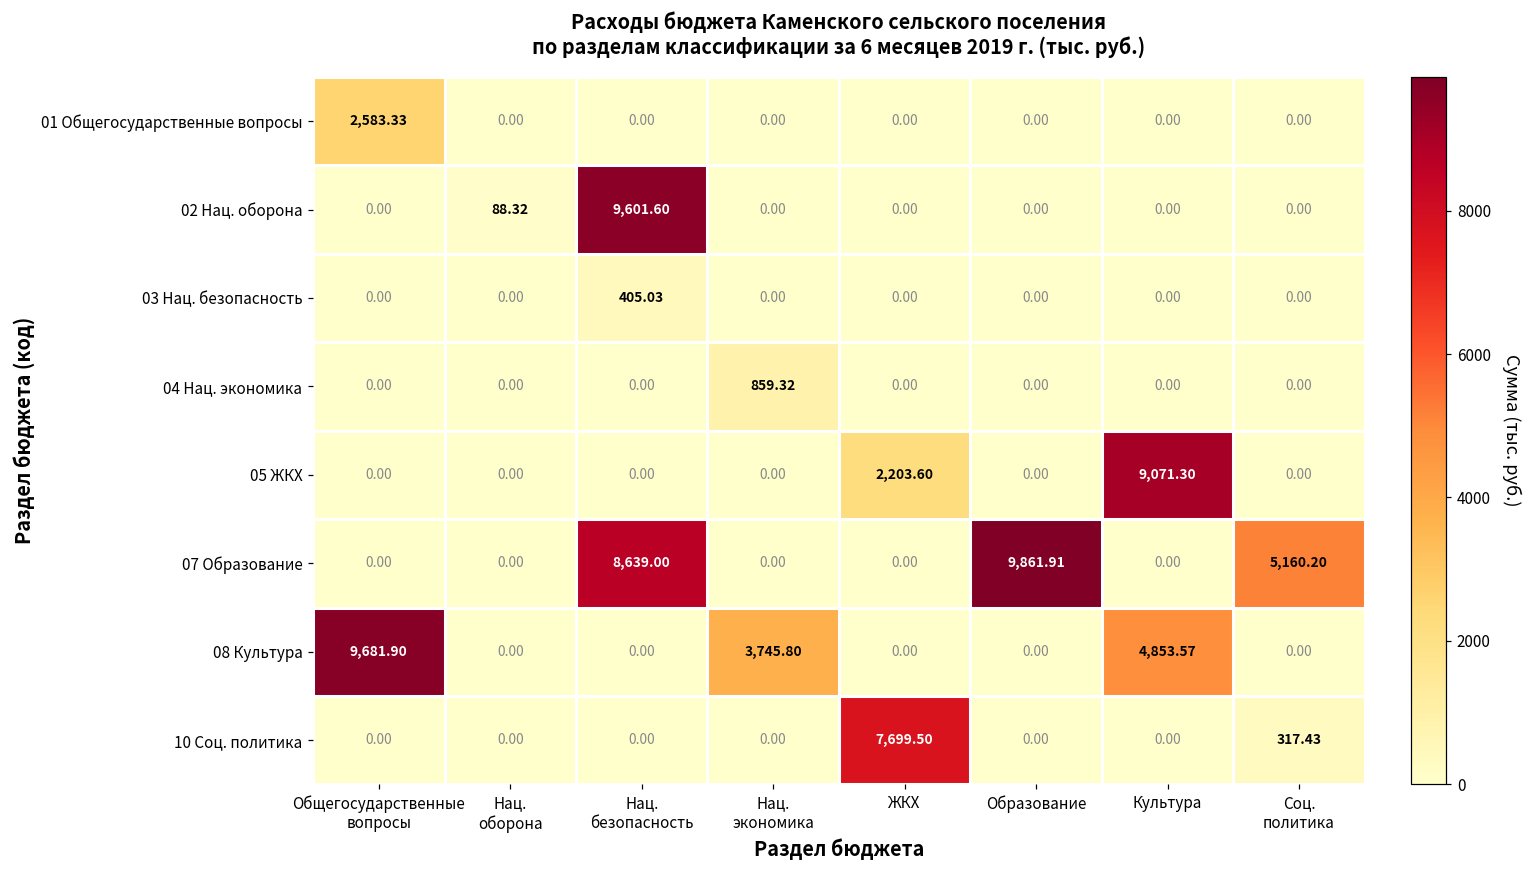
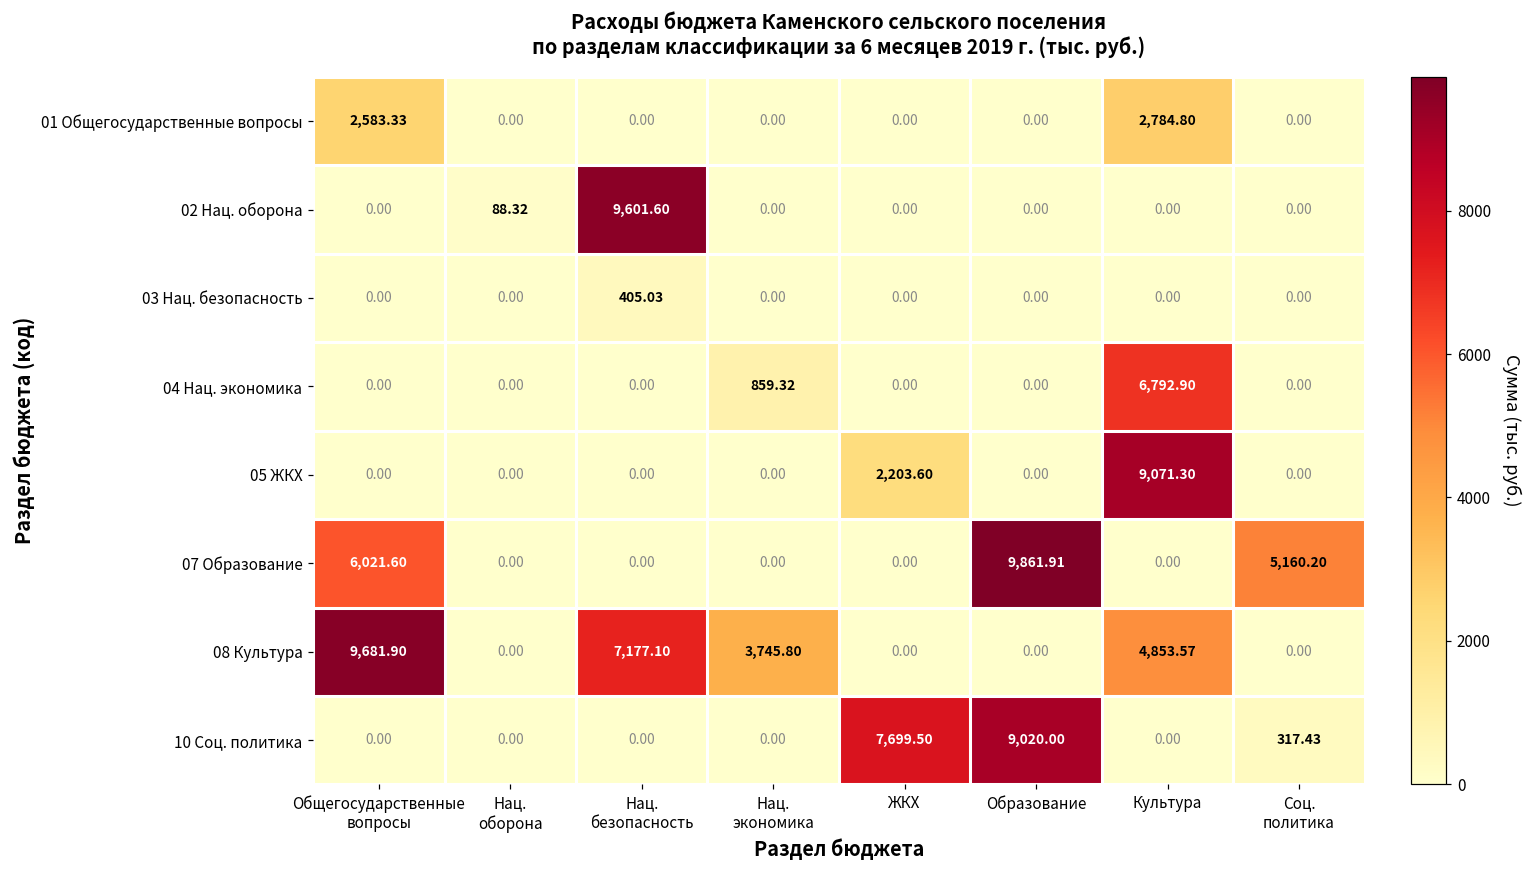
  {
    "01 Общегосударственные вопросы": {
      "Общегосударственные вопросы": "2,583.33",
      "Нац. оборона": "0.00",
      "Нац. безопасность": "0.00",
      "Нац. экономика": "0.00",
      "ЖКХ": "0.00",
      "Образование": "0.00",
-     "Культура": "0.00",
+     "Культура": "2,784.80",
      "Соц. политика": "0.00"
    },
    "02 Нац. оборона": {
      "Общегосударственные вопросы": "0.00",
      "Нац. оборона": "88.32",
      "Нац. безопасность": "9,601.60",
      "Нац. экономика": "0.00",
      "ЖКХ": "0.00",
      "Образование": "0.00",
      "Культура": "0.00",
      "Соц. политика": "0.00"
    },
    "03 Нац. безопасность": {
      "Общегосударственные вопросы": "0.00",
      "Нац. оборона": "0.00",
      "Нац. безопасность": "405.03",
      "Нац. экономика": "0.00",
      "ЖКХ": "0.00",
      "Образование": "0.00",
      "Культура": "0.00",
      "Соц. политика": "0.00"
    },
    "04 Нац. экономика": {
      "Общегосударственные вопросы": "0.00",
      "Нац. оборона": "0.00",
      "Нац. безопасность": "0.00",
      "Нац. экономика": "859.32",
      "ЖКХ": "0.00",
      "Образование": "0.00",
-     "Культура": "0.00",
+     "Культура": "6,792.90",
      "Соц. политика": "0.00"
    },
    "05 ЖКХ": {
      "Общегосударственные вопросы": "0.00",
      "Нац. оборона": "0.00",
      "Нац. безопасность": "0.00",
      "Нац. экономика": "0.00",
      "ЖКХ": "2,203.60",
      "Образование": "0.00",
      "Культура": "9,071.30",
      "Соц. политика": "0.00"
    },
    "07 Образование": {
-     "Общегосударственные вопросы": "0.00",
+     "Общегосударственные вопросы": "6,021.60",
      "Нац. оборона": "0.00",
-     "Нац. безопасность": "8,639.00",
+     "Нац. безопасность": "0.00",
      "Нац. экономика": "0.00",
      "ЖКХ": "0.00",
      "Образование": "9,861.91",
      "Культура": "0.00",
      "Соц. политика": "5,160.20"
    },
    "08 Культура": {
      "Общегосударственные вопросы": "9,681.90",
      "Нац. оборона": "0.00",
-     "Нац. безопасность": "0.00",
+     "Нац. безопасность": "7,177.10",
      "Нац. экономика": "3,745.80",
      "ЖКХ": "0.00",
      "Образование": "0.00",
      "Культура": "4,853.57",
      "Соц. политика": "0.00"
    },
    "10 Соц. политика": {
      "Общегосударственные вопросы": "0.00",
      "Нац. оборона": "0.00",
      "Нац. безопасность": "0.00",
      "Нац. экономика": "0.00",
      "ЖКХ": "7,699.50",
-     "Образование": "0.00",
+     "Образование": "9,020.00",
      "Культура": "0.00",
      "Соц. политика": "317.43"
    }
  }
